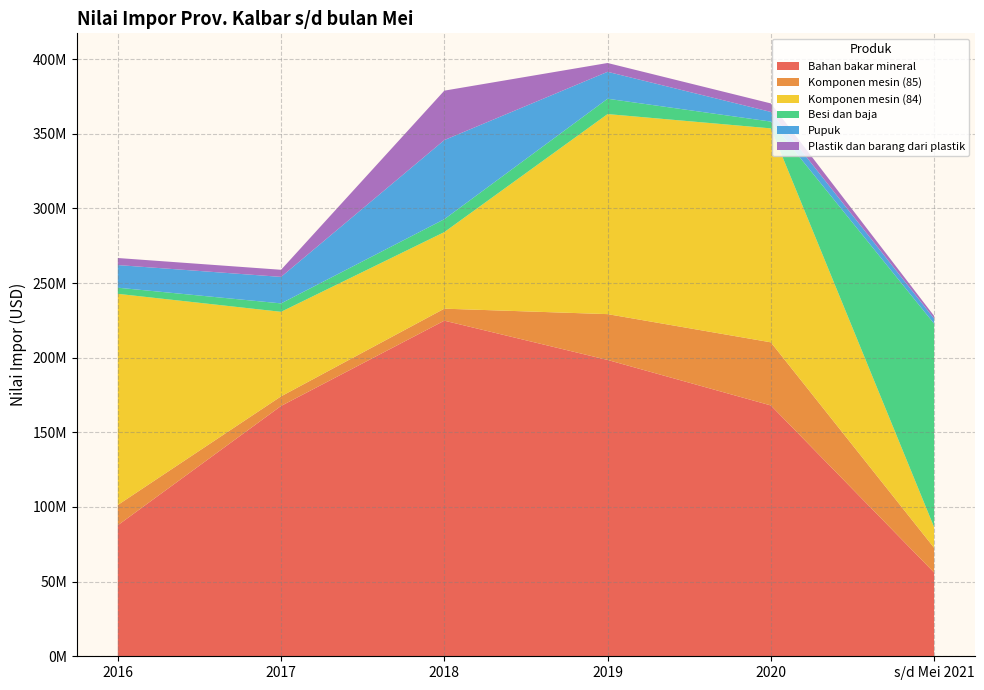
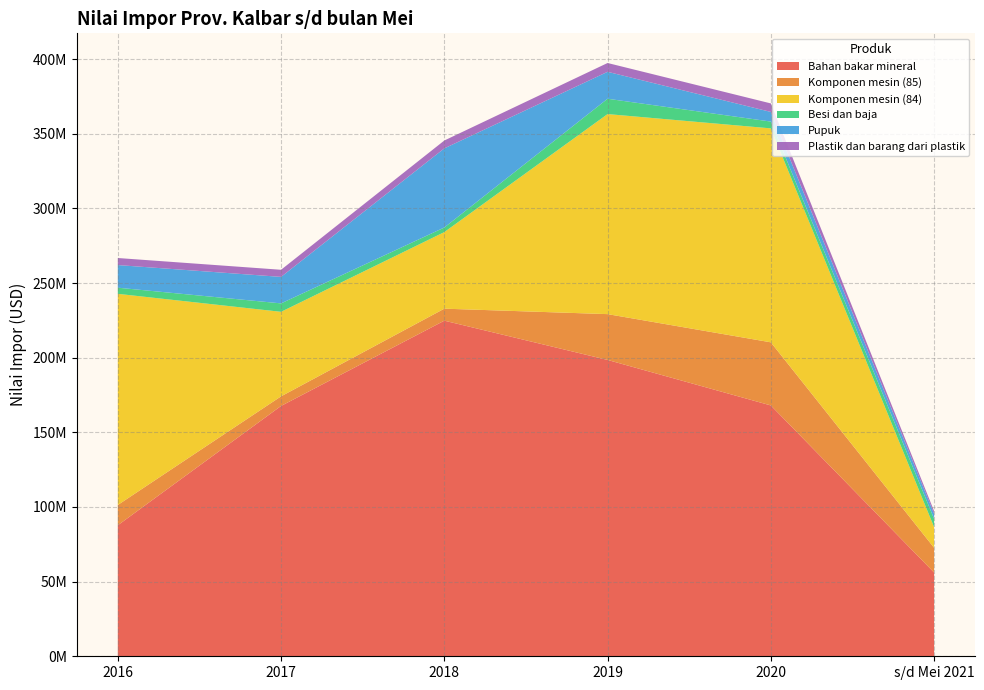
  {
    "Komponen mesin (84)": {
      "2016": 141000000,
      "2017": 57000000,
      "2018": 51000000,
      "2019": 134000000,
      "2020": 143000000,
      "s/d Mei 2021": 14000000
    },
    "Besi dan baja": {
      "2016": 4000000,
      "2017": 6000000,
-     "2018": 9000000,
+     "2018": 3000000,
      "2019": 10000000,
      "2020": 5000000,
-     "s/d Mei 2021": 136000000
+     "s/d Mei 2021": 6000000
    },
    "Pupuk": {
      "2016": 15000000,
      "2017": 18000000,
      "2018": 53000000,
      "2019": 18000000,
      "2020": 6000000,
      "s/d Mei 2021": 3000000
    },
    "Plastik dan barang dari plastik": {
      "2016": 5000000,
      "2017": 5000000,
-     "2018": 33000000,
+     "2018": 5000000,
      "2019": 6000000,
      "2020": 6000000,
      "s/d Mei 2021": 2000000
    }
  }
